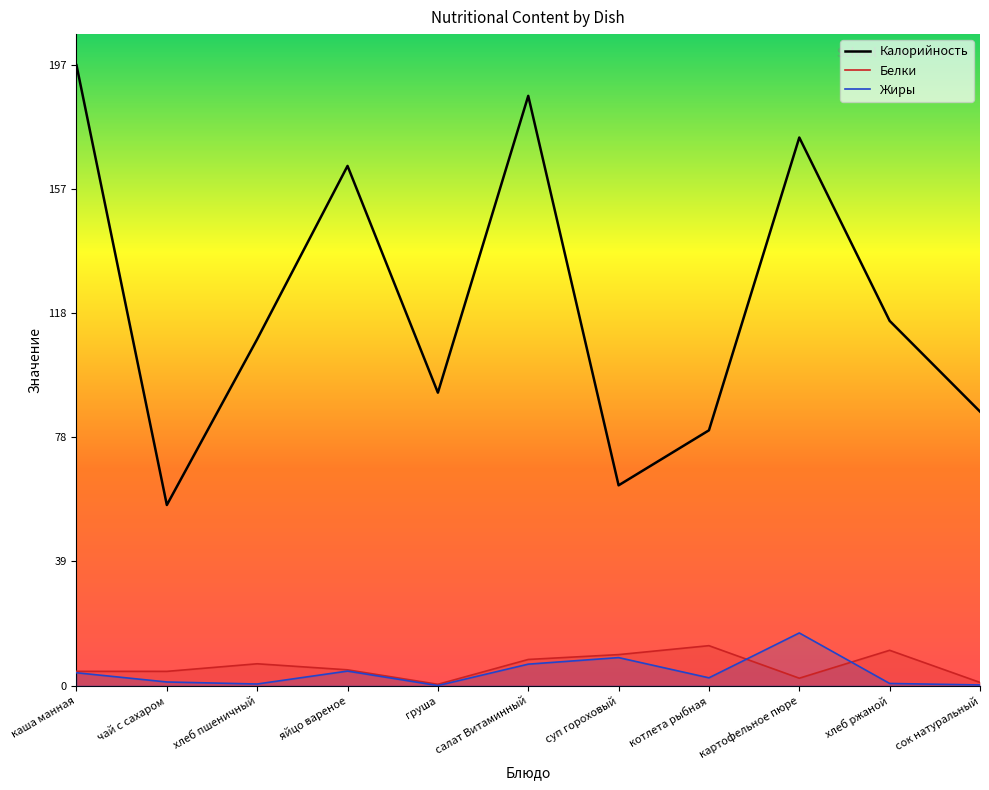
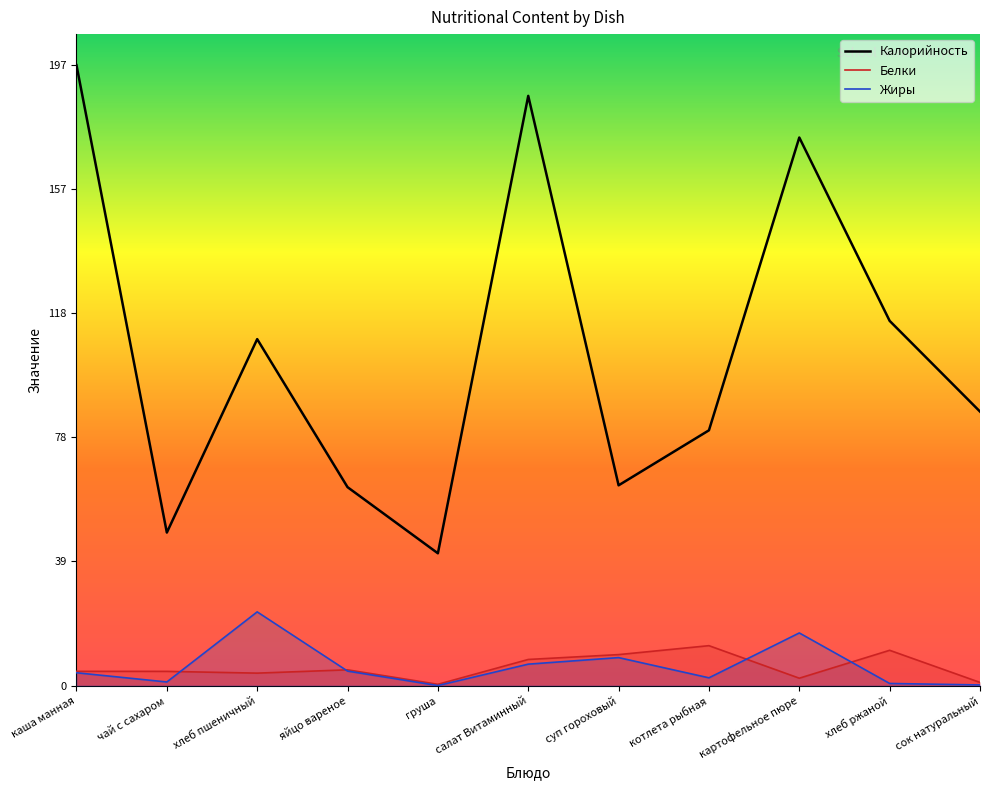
  {
    "Калорийность": {
      "каша манная": 197,
-     "чай с сахаром": 57,
+     "чай с сахаром": 49,
      "хлеб пшеничный": 110,
-     "яйцо вареное": 165,
-     "груша": 93,
+     "яйцо вареное": 63,
+     "груша": 42,
      "салат Витаминный": 187,
      "суп гороховый": 64,
      "котлета рыбная": 81,
      "картофельное пюре": 174,
      "хлеб ржаной": 116,
      "сок натуральный": 87
    },
    "Белки": {
      "чай с сахаром": 5,
-     "хлеб пшеничный": 7,
+     "хлеб пшеничный": 4,
      "салат Витаминный": 8,
      "суп гороховый": 10,
      "котлета рыбная": 13,
      "картофельное пюре": 2,
      "хлеб ржаной": 11
    },
    "Жиры": {
      "чай с сахаром": 1,
-     "хлеб пшеничный": 1,
+     "хлеб пшеничный": 23,
      "салат Витаминный": 7,
      "суп гороховый": 9,
      "котлета рыбная": 2,
      "картофельное пюре": 17,
      "хлеб ржаной": 1
    }
  }
